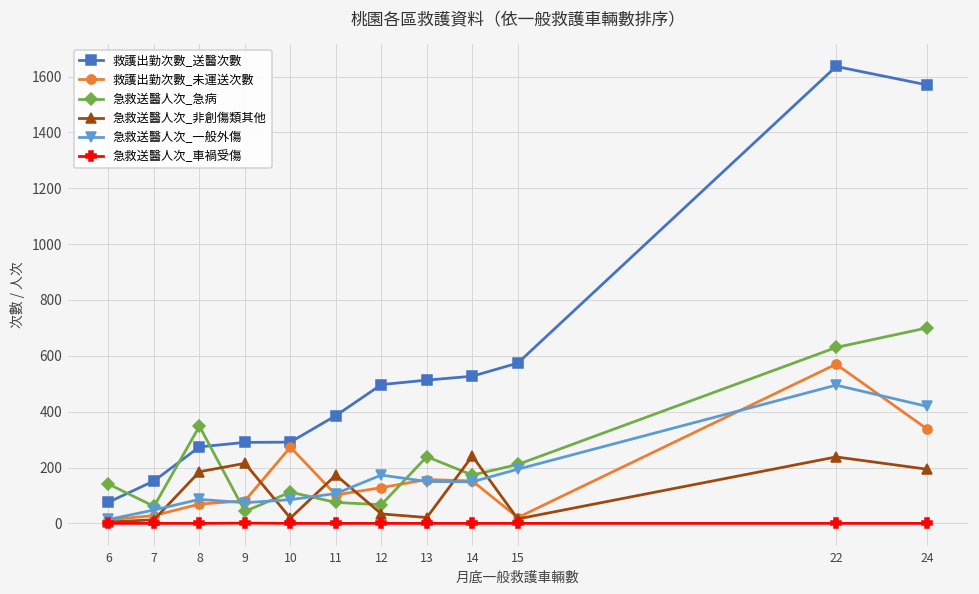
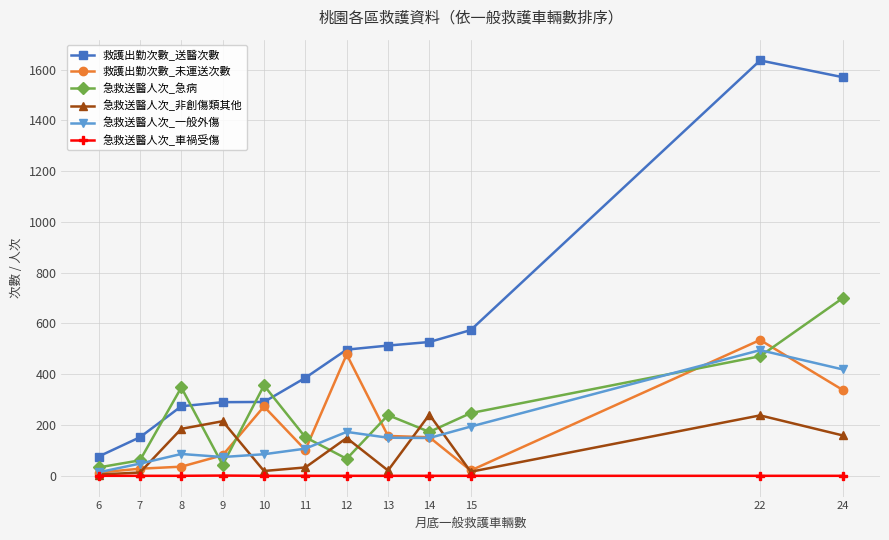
  {
    "救護出勤次數_未運送次數": {
      "7": 30,
-     "8": 70,
+     "8": 40,
      "10": 270,
-     "12": 130,
-     "22": 570,
+     "12": 480,
+     "22": 540,
      "24": 340
    },
    "急救送醫人次_急病": {
-     "6": 140,
+     "6": 30,
      "7": 60,
      "8": 350,
      "9": 40,
-     "10": 110,
-     "11": 80,
+     "10": 360,
+     "11": 150,
      "12": 70,
      "13": 240,
      "14": 170,
-     "15": 210,
-     "22": 630,
+     "15": 250,
+     "22": 470,
      "24": 700
    },
    "急救送醫人次_非創傷類其他": {
      "7": 10,
      "8": 190,
      "9": 220,
      "10": 20,
-     "11": 170,
-     "12": 30,
+     "11": 30,
+     "12": 150,
      "13": 20,
      "14": 240,
      "22": 240,
-     "24": 190
+     "24": 160
    },
    "急救送醫人次_車禍受傷": {
      "7": 0,
      "8": 0,
      "9": 0,
      "10": 0,
      "11": 0,
      "12": 0,
      "13": 0,
      "14": 0,
      "15": 0,
      "22": 0,
      "24": 0
    }
  }
